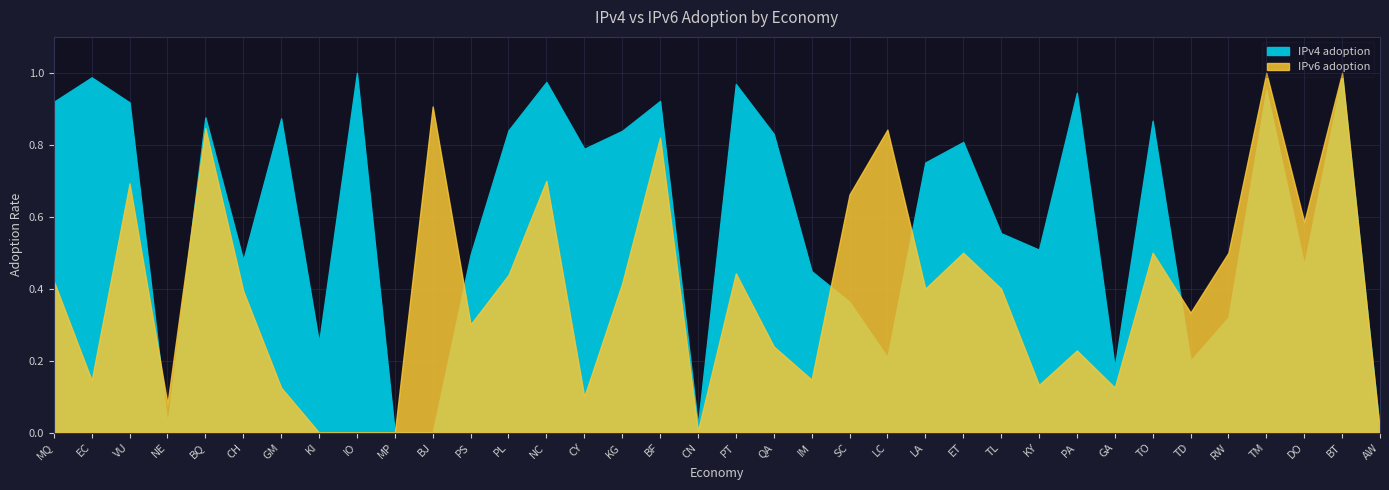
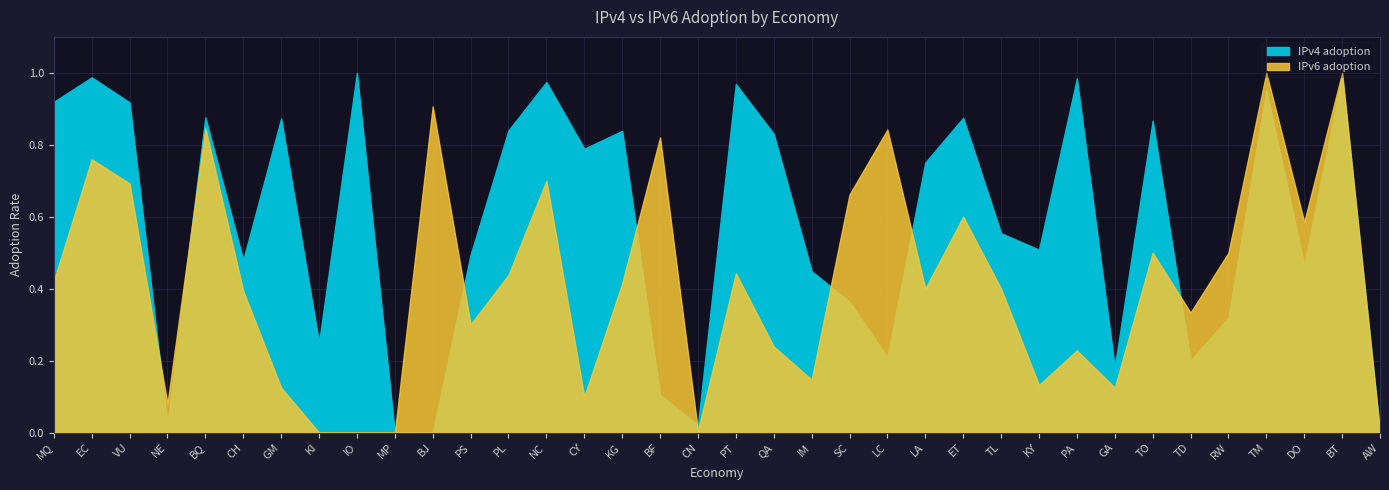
  {
    "IPv4 adoption": {
      "MQ": 0.92,
      "EC": 0.99,
      "VU": 0.92,
      "NE": 0.02,
      "BQ": 0.88,
      "CH": 0.48,
      "GM": 0.87,
      "KI": 0.25,
      "IO": 1.00,
      "BJ": 0.00,
      "PS": 0.49,
      "PL": 0.84,
      "NC": 0.97,
      "CY": 0.79,
      "KG": 0.84,
-     "BF": 0.92,
+     "BF": 0.10,
      "CN": 0.02,
      "PT": 0.97,
      "QA": 0.83,
      "IM": 0.45,
      "SC": 0.36,
      "LC": 0.21,
      "LA": 0.75,
-     "ET": 0.81,
+     "ET": 0.88,
      "TL": 0.55,
      "KY": 0.51,
-     "PA": 0.94,
+     "PA": 0.98,
      "GA": 0.18,
      "TO": 0.87,
      "TD": 0.20,
      "RW": 0.32,
      "TM": 0.95,
      "DO": 0.47
    },
    "IPv6 adoption": {
      "MQ": 0.42,
-     "EC": 0.15,
+     "EC": 0.76,
      "VU": 0.69,
      "NE": 0.08,
      "BQ": 0.85,
      "CH": 0.39,
      "GM": 0.13,
      "KI": 0.00,
      "IO": 0.00,
      "BJ": 0.91,
      "PS": 0.30,
      "PL": 0.44,
      "NC": 0.70,
      "CY": 0.10,
      "KG": 0.41,
      "BF": 0.82,
      "PT": 0.44,
      "QA": 0.24,
      "IM": 0.15,
      "SC": 0.66,
      "LC": 0.84,
      "LA": 0.40,
-     "ET": 0.5,
+     "ET": 0.6,
      "TL": 0.40,
      "KY": 0.13,
      "PA": 0.23,
      "GA": 0.13,
      "TO": 0.50,
      "TD": 0.33,
      "RW": 0.50,
      "DO": 0.59
    }
  }
